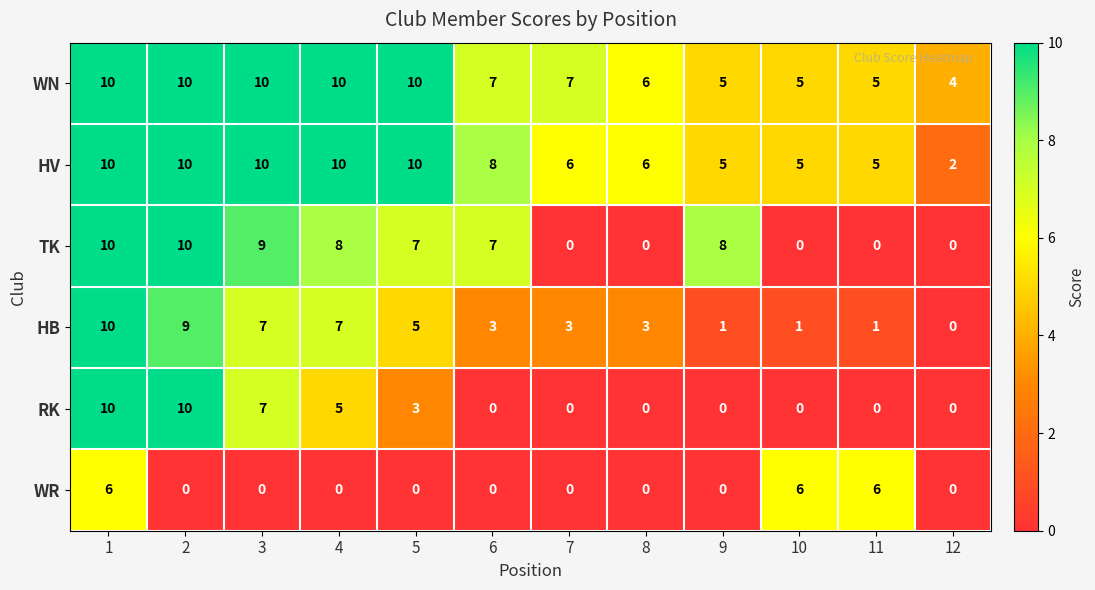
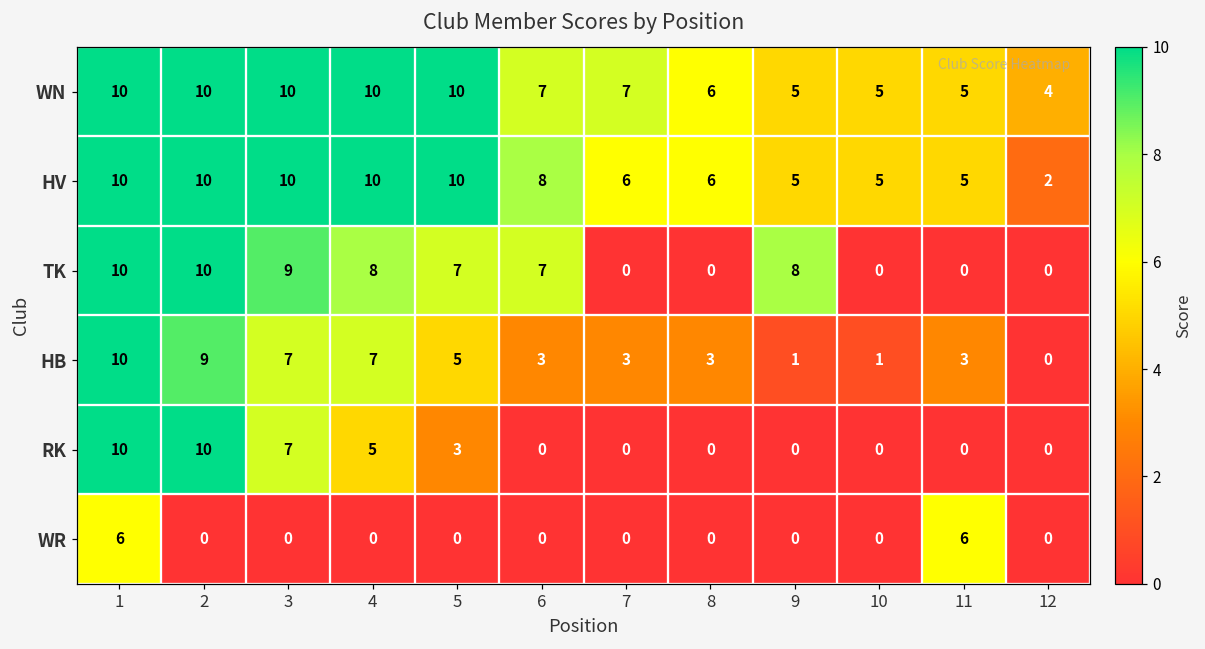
  {
    "WN": {
      "1": 10,
      "2": 10,
      "3": 10,
      "4": 10,
      "5": 10,
      "6": 7,
      "7": 7,
      "8": 6,
      "9": 5,
      "10": 5,
      "12": 4
    },
    "HV": {
      "1": 10,
      "2": 10,
      "3": 10,
      "4": 10,
      "5": 10,
      "6": 8,
      "7": 6,
      "8": 6,
      "9": 5,
      "10": 5,
      "11": 5,
      "12": 2
    },
    "TK": {
      "1": 10,
      "2": 10,
      "3": 9,
      "4": 8,
      "5": 7,
      "6": 7,
      "7": 0,
      "8": 0,
      "9": 8,
      "10": 0,
      "11": 0,
      "12": 0
    },
    "HB": {
      "1": 10,
      "2": 9,
      "3": 7,
      "4": 7,
      "5": 5,
      "6": 3,
      "7": 3,
      "8": 3,
      "9": 1,
      "10": 1,
-     "11": 1,
+     "11": 3,
      "12": 0
    },
    "RK": {
      "1": 10,
      "2": 10,
      "3": 7,
      "4": 5,
      "5": 3,
      "6": 0,
      "7": 0,
      "8": 0,
      "9": 0,
      "10": 0,
      "11": 0,
      "12": 0
    },
    "WR": {
      "1": 6,
      "2": 0,
      "3": 0,
      "4": 0,
      "5": 0,
      "6": 0,
      "7": 0,
      "8": 0,
      "9": 0,
-     "10": 6,
+     "10": 0,
      "11": 6,
      "12": 0
    }
  }
